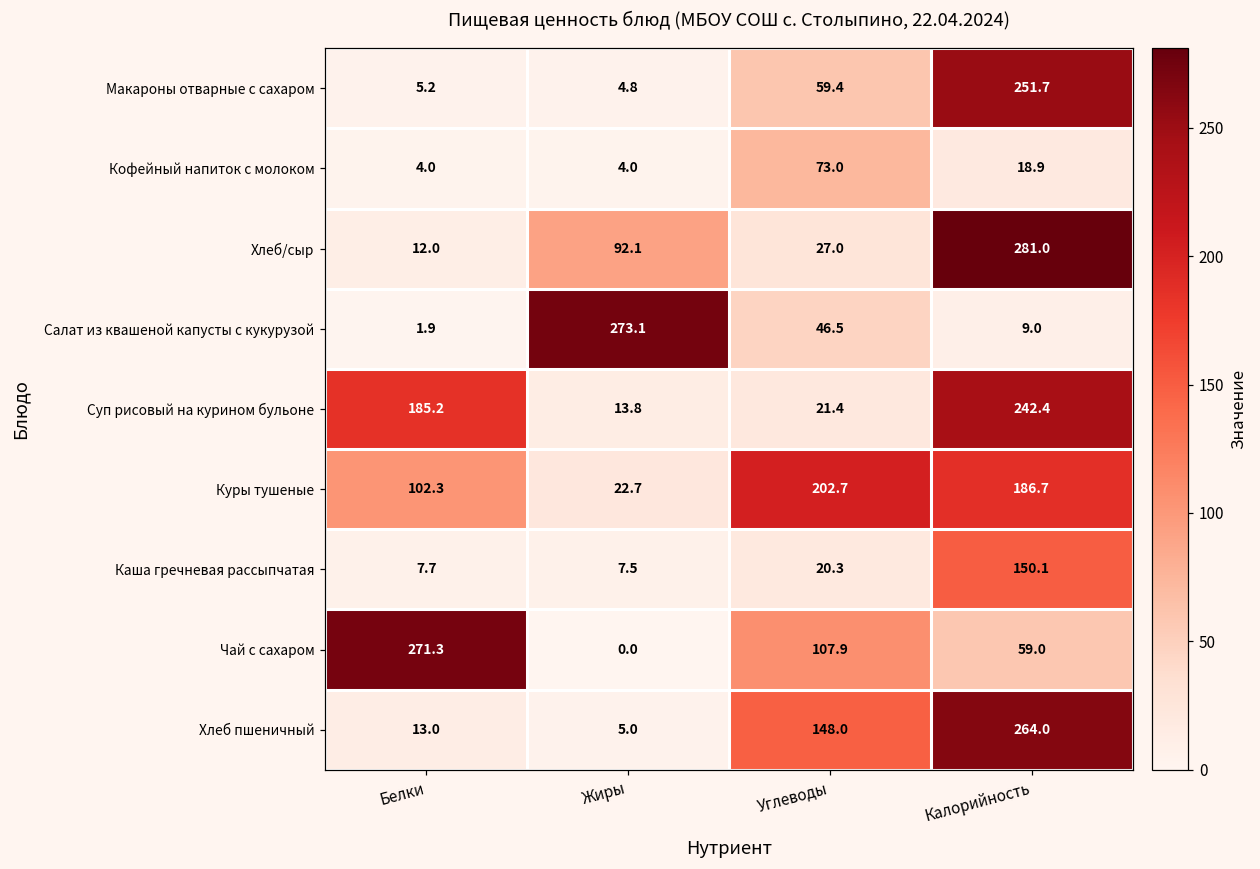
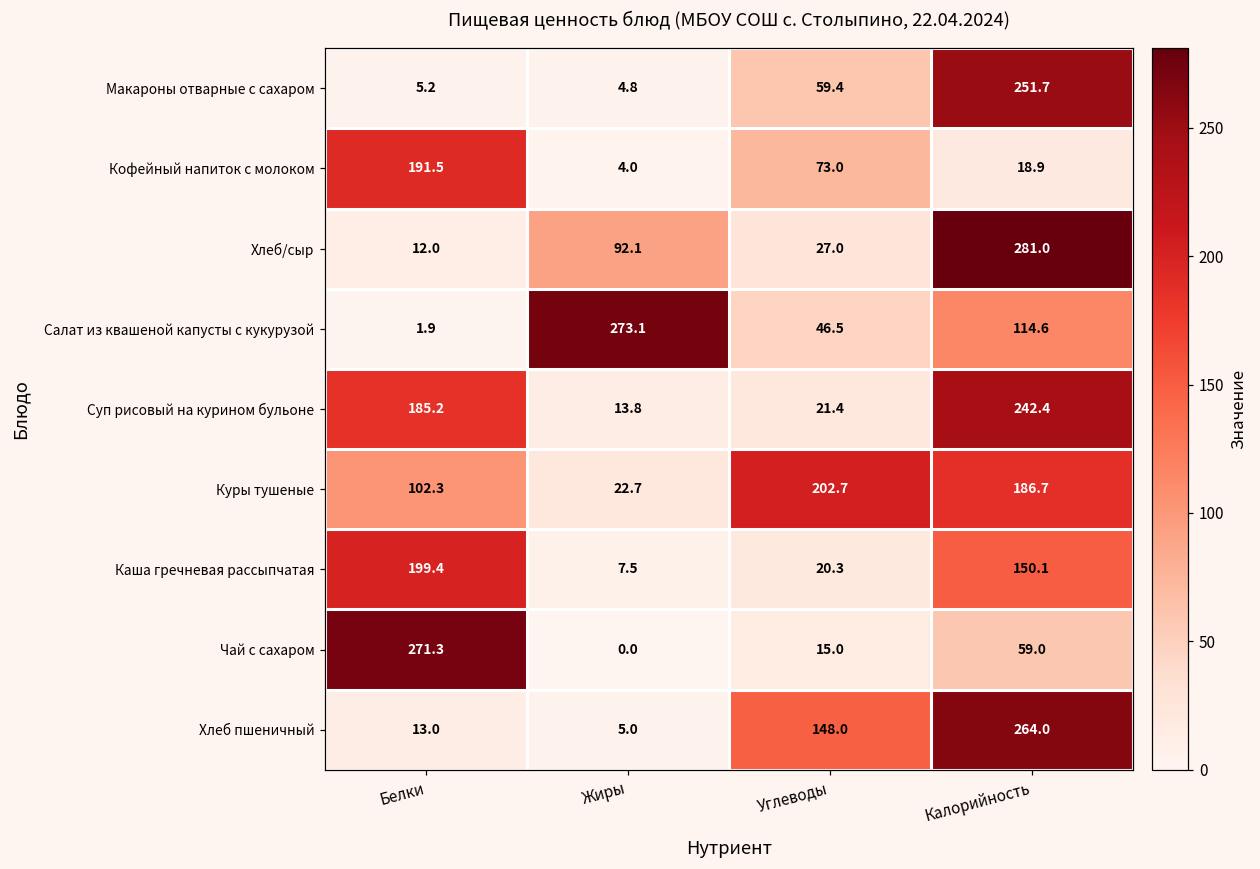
  {
    "Макароны отварные с сахаром": {
      "Белки": 5.2,
      "Жиры": 4.8,
      "Углеводы": 59.4,
      "Калорийность": 251.7
    },
    "Кофейный напиток с молоком": {
-     "Белки": 4.0,
+     "Белки": 191.5,
      "Жиры": 4.0,
      "Углеводы": 73.0,
      "Калорийность": 18.9
    },
    "Хлеб/сыр": {
      "Белки": 12.0,
      "Жиры": 92.1,
      "Углеводы": 27.0,
      "Калорийность": 281.0
    },
    "Салат из квашеной капусты с кукурузой": {
      "Белки": 1.9,
      "Жиры": 273.1,
      "Углеводы": 46.5,
-     "Калорийность": 9.0
+     "Калорийность": 114.6
    },
    "Суп рисовый на курином бульоне": {
      "Белки": 185.2,
      "Жиры": 13.8,
      "Углеводы": 21.4,
      "Калорийность": 242.4
    },
    "Куры тушеные": {
      "Белки": 102.3,
      "Жиры": 22.7,
      "Углеводы": 202.7,
      "Калорийность": 186.7
    },
    "Каша гречневая рассыпчатая": {
-     "Белки": 7.7,
+     "Белки": 199.4,
      "Жиры": 7.5,
      "Углеводы": 20.3,
      "Калорийность": 150.1
    },
    "Чай с сахаром": {
      "Белки": 271.3,
      "Жиры": 0.0,
-     "Углеводы": 107.9,
+     "Углеводы": 15.0,
      "Калорийность": 59.0
    },
    "Хлеб пшеничный": {
      "Белки": 13.0,
      "Жиры": 5.0,
      "Углеводы": 148.0,
      "Калорийность": 264.0
    }
  }
